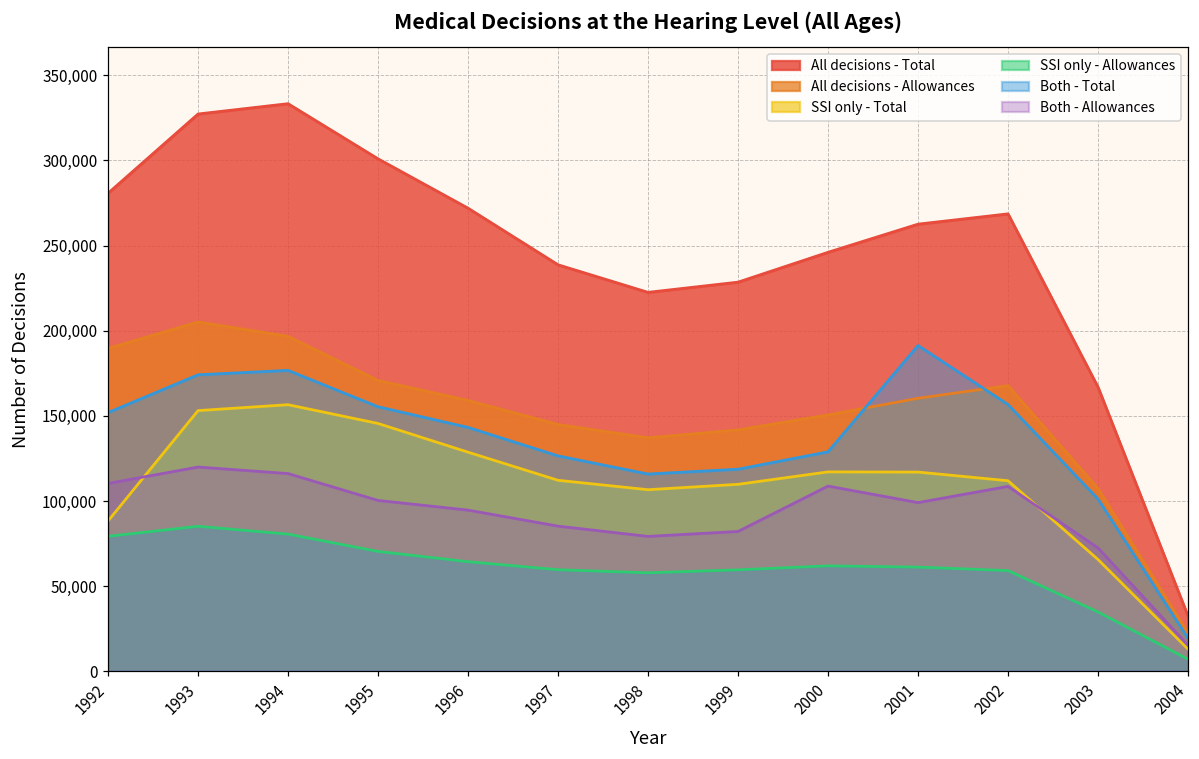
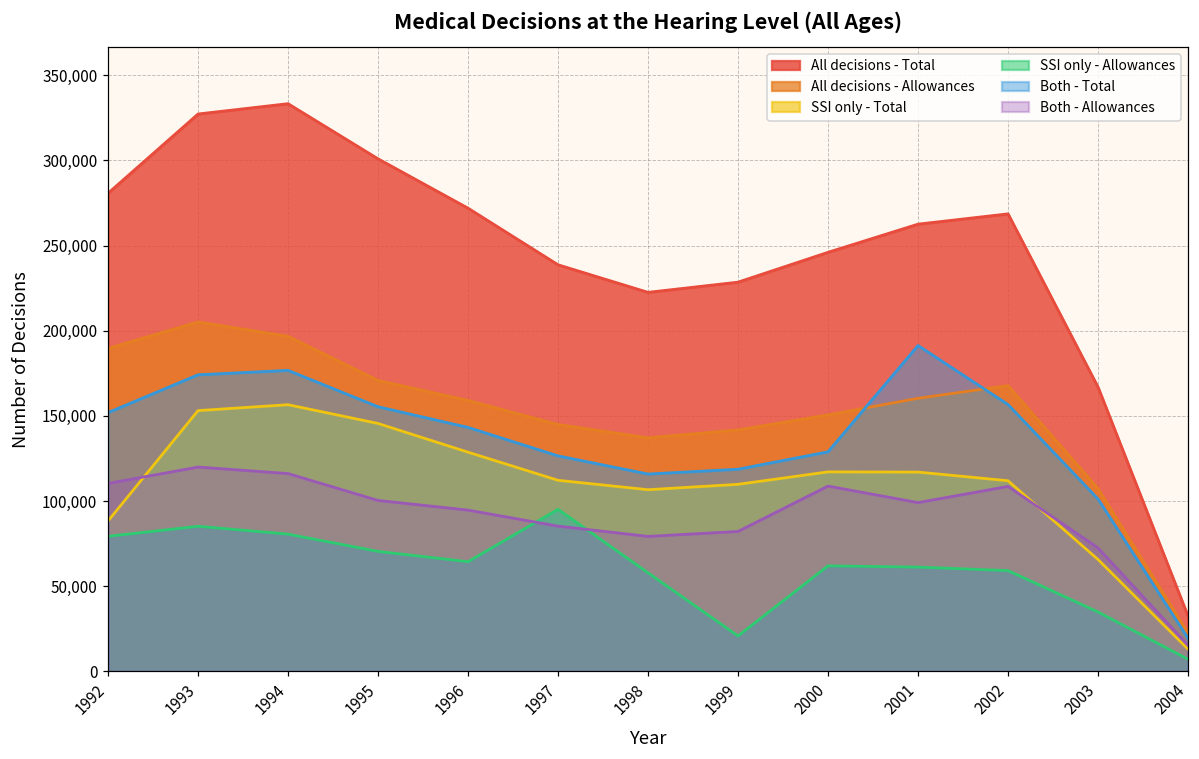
  {
    "SSI only - Total": {
      "1992": "88,000",
      "1993": "153,000",
      "1994": "157,000",
      "1995": "146,000",
      "1996": "129,000",
      "1997": "112,000",
      "1998": "107,000",
      "1999": "110,000",
      "2000": "117,000",
      "2001": "117,000",
      "2002": "112,000",
      "2003": "66,000",
      "2004": "13,000"
    },
    "SSI only - Allowances": {
      "1992": "79,000",
      "1993": "85,000",
      "1994": "81,000",
      "1995": "70,000",
      "1996": "64,000",
-     "1997": "60,000",
+     "1997": "95,000",
      "1998": "58,000",
-     "1999": "60,000",
+     "1999": "21,000",
      "2000": "62,000",
      "2001": "61,000",
      "2002": "59,000",
      "2003": "35,000",
      "2004": "7,000"
    },
    "Both - Total": {
      "1992": "152,000",
      "1993": "174,000",
      "1994": "177,000",
      "1995": "155,000",
      "1996": "143,000",
      "1997": "127,000",
      "1998": "116,000",
      "1999": "119,000",
      "2000": "129,000",
      "2001": "191,000",
      "2002": "157,000",
      "2003": "101,000",
      "2004": "19,000"
    },
    "Both - Allowances": {
      "1992": "110,000",
      "1993": "120,000",
      "1994": "116,000",
      "1995": "100,000",
      "1996": "95,000",
      "1997": "85,000",
      "1998": "79,000",
      "1999": "82,000",
      "2000": "109,000",
      "2001": "99,000",
      "2002": "109,000",
      "2003": "72,000",
      "2004": "15,000"
    }
  }
